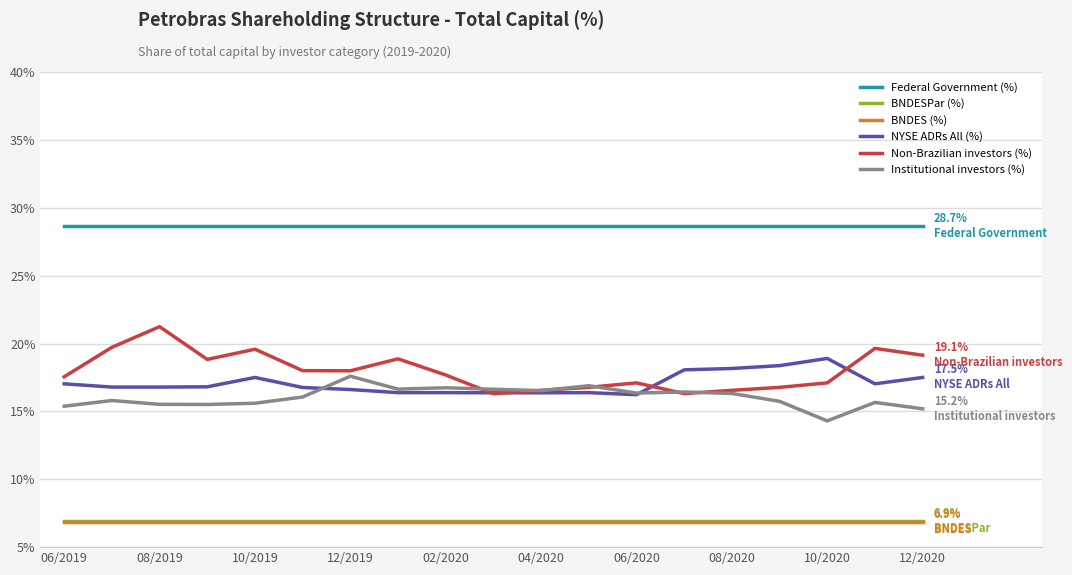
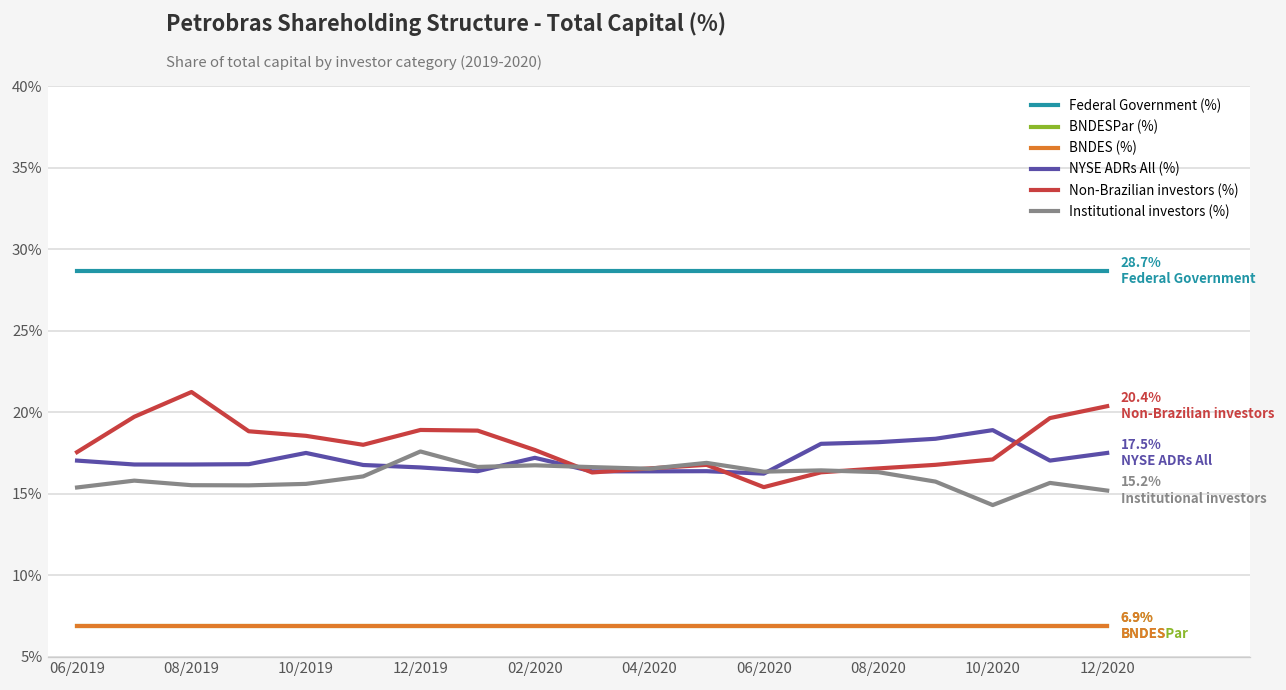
  {
    "Federal Government (%)": {
      "12/2020": "28.7%"
    },
    "NYSE ADRs All (%)": {
      "06/2019": "17.0%",
      "08/2019": "16.8%",
      "10/2019": "17.5%",
      "12/2019": "16.6%",
-     "02/2020": "16.4%",
+     "02/2020": "17.2%",
      "08/2020": "18.2%",
      "10/2020": "18.9%"
    },
    "Non-Brazilian investors (%)": {
-     "10/2019": "19.6%",
-     "12/2019": "18.0%",
-     "06/2020": "17.1%",
-     "12/2020": "19.1%"
+     "10/2019": "18.6%",
+     "12/2019": "18.9%",
+     "06/2020": "15.4%",
+     "12/2020": "20.4%"
    },
    "Institutional investors (%)": {
      "12/2020": "15.2%"
    }
  }
